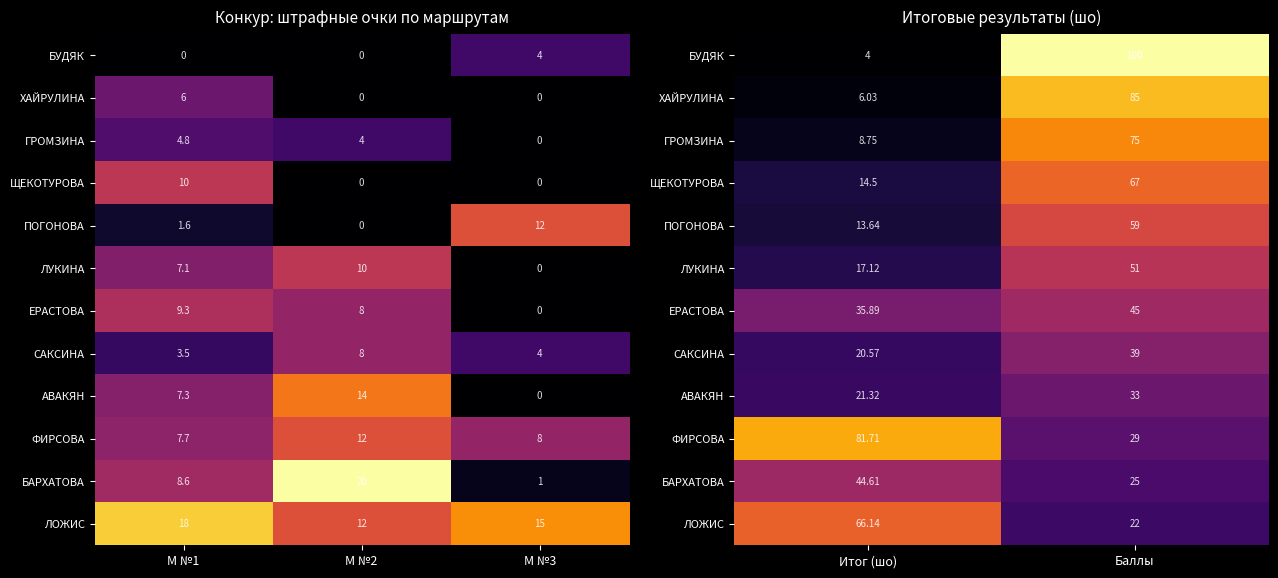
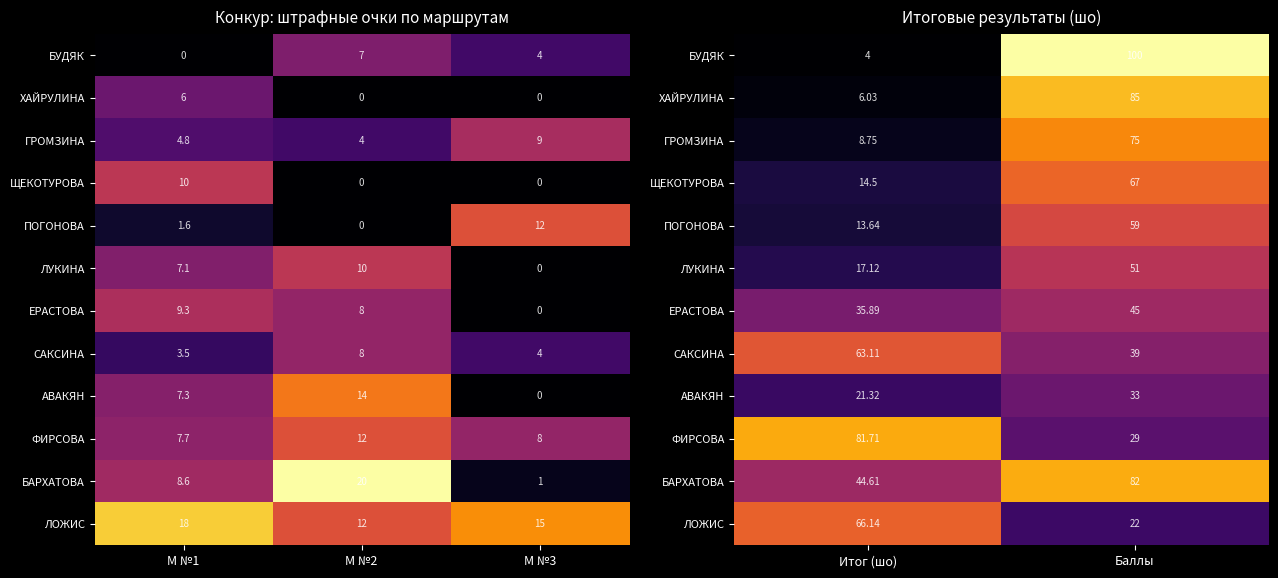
  {
    "Конкур: штрафные очки по маршрутам": {
      "БУДЯК": {
        "М №1": 0,
-       "М №2": 0,
+       "М №2": 7,
        "М №3": 4
      },
      "ХАЙРУЛИНА": {
        "М №1": 6,
        "М №2": 0,
        "М №3": 0
      },
      "ГРОМЗИНА": {
        "М №1": 4.8,
        "М №2": 4,
-       "М №3": 0
+       "М №3": 9
      },
      "ЩЕКОТУРОВА": {
        "М №1": 10,
        "М №2": 0,
        "М №3": 0
      },
      "ПОГОНОВА": {
        "М №1": 1.6,
        "М №2": 0,
        "М №3": 12
      },
      "ЛУКИНА": {
        "М №1": 7.1,
        "М №2": 10,
        "М №3": 0
      },
      "ЕРАСТОВА": {
        "М №1": 9.3,
        "М №2": 8,
        "М №3": 0
      },
      "САКСИНА": {
        "М №1": 3.5,
        "М №2": 8,
        "М №3": 4
      },
      "АВАКЯН": {
        "М №1": 7.3,
        "М №2": 14,
        "М №3": 0
      },
      "ФИРСОВА": {
        "М №1": 7.7,
        "М №2": 12,
        "М №3": 8
      },
      "БАРХАТОВА": {
        "М №1": 8.6,
        "М №2": 20,
        "М №3": 1
      },
      "ЛОЖИС": {
        "М №1": 18,
        "М №2": 12,
        "М №3": 15
      }
    },
    "Итоговые результаты (шо)": {
      "БУДЯК": {
        "Итог (шо)": 4,
        "Баллы": 100
      },
      "ХАЙРУЛИНА": {
        "Итог (шо)": 6.03,
        "Баллы": 85
      },
      "ГРОМЗИНА": {
        "Итог (шо)": 8.75,
        "Баллы": 75
      },
      "ЩЕКОТУРОВА": {
        "Итог (шо)": 14.5,
        "Баллы": 67
      },
      "ПОГОНОВА": {
        "Итог (шо)": 13.64,
        "Баллы": 59
      },
      "ЛУКИНА": {
        "Итог (шо)": 17.12,
        "Баллы": 51
      },
      "ЕРАСТОВА": {
        "Итог (шо)": 35.89,
        "Баллы": 45
      },
      "САКСИНА": {
-       "Итог (шо)": 20.57,
+       "Итог (шо)": 63.11,
        "Баллы": 39
      },
      "АВАКЯН": {
        "Итог (шо)": 21.32,
        "Баллы": 33
      },
      "ФИРСОВА": {
        "Итог (шо)": 81.71,
        "Баллы": 29
      },
      "БАРХАТОВА": {
        "Итог (шо)": 44.61,
-       "Баллы": 25
+       "Баллы": 82
      },
      "ЛОЖИС": {
        "Итог (шо)": 66.14,
        "Баллы": 22
      }
    }
  }
